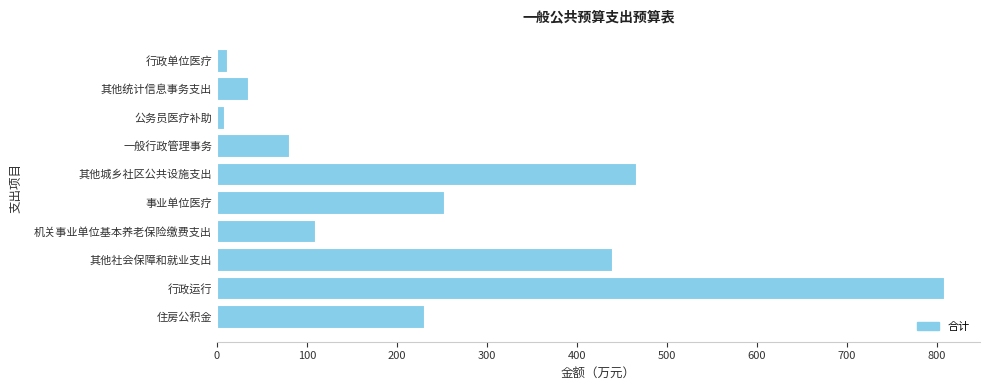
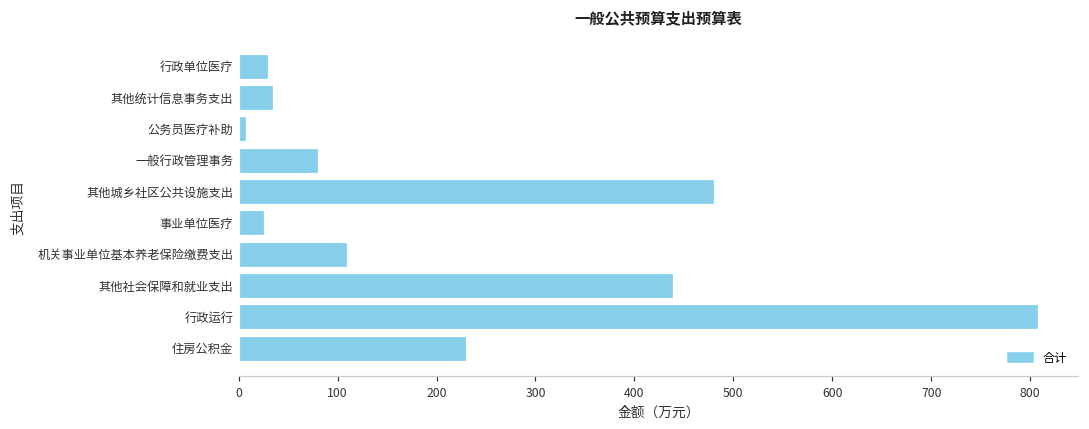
  {
-   "行政单位医疗": 10,
+   "行政单位医疗": 30,
    "其他统计信息事务支出": 30,
    "公务员医疗补助": 10,
    "一般行政管理事务": 80,
-   "其他城乡社区公共设施支出": 470,
-   "事业单位医疗": 250,
+   "其他城乡社区公共设施支出": 480,
+   "事业单位医疗": 30,
    "机关事业单位基本养老保险缴费支出": 110,
    "其他社会保障和就业支出": 440,
    "行政运行": 810,
    "住房公积金": 230
  }
